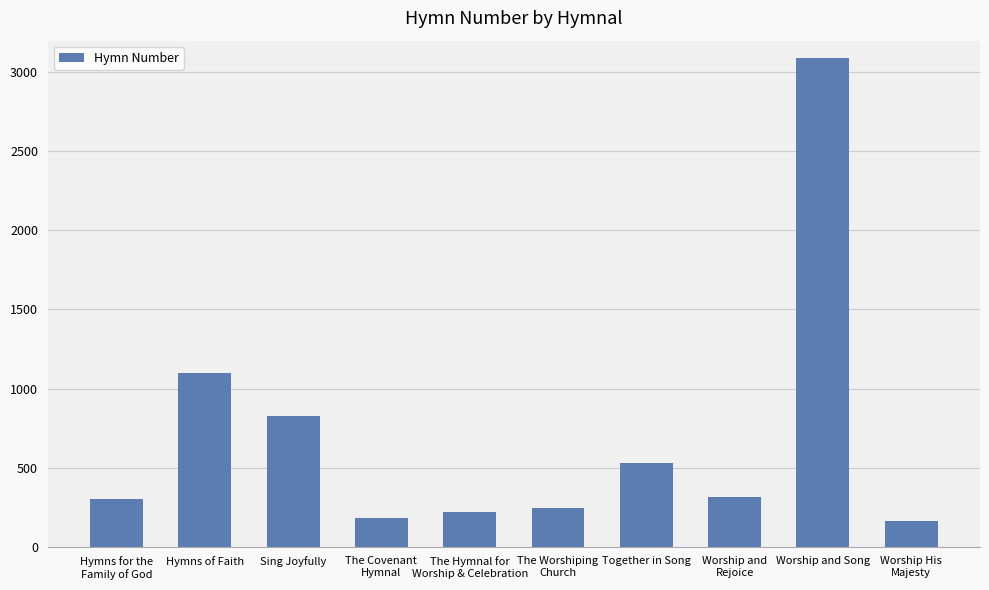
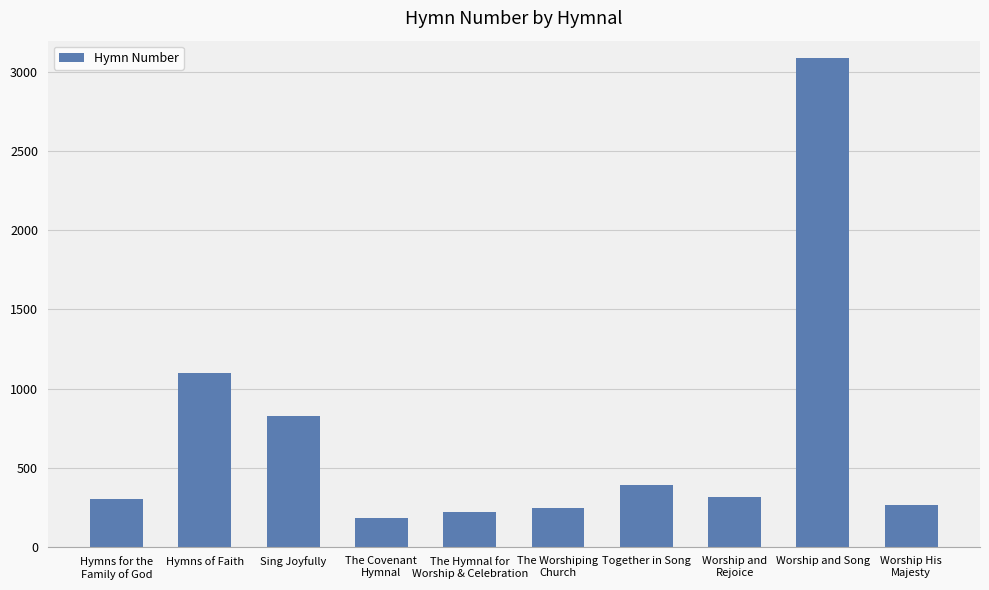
  {
    "Hymns for the Family of God": 300,
    "Hymns of Faith": 1100,
    "Sing Joyfully": 830,
    "The Covenant Hymnal": 180,
    "The Hymnal for Worship & Celebration": 220,
    "The Worshiping Church": 240,
-   "Together in Song": 530,
+   "Together in Song": 390,
    "Worship and Rejoice": 310,
    "Worship and Song": 3090,
-   "Worship His Majesty": 160
+   "Worship His Majesty": 260
  }
